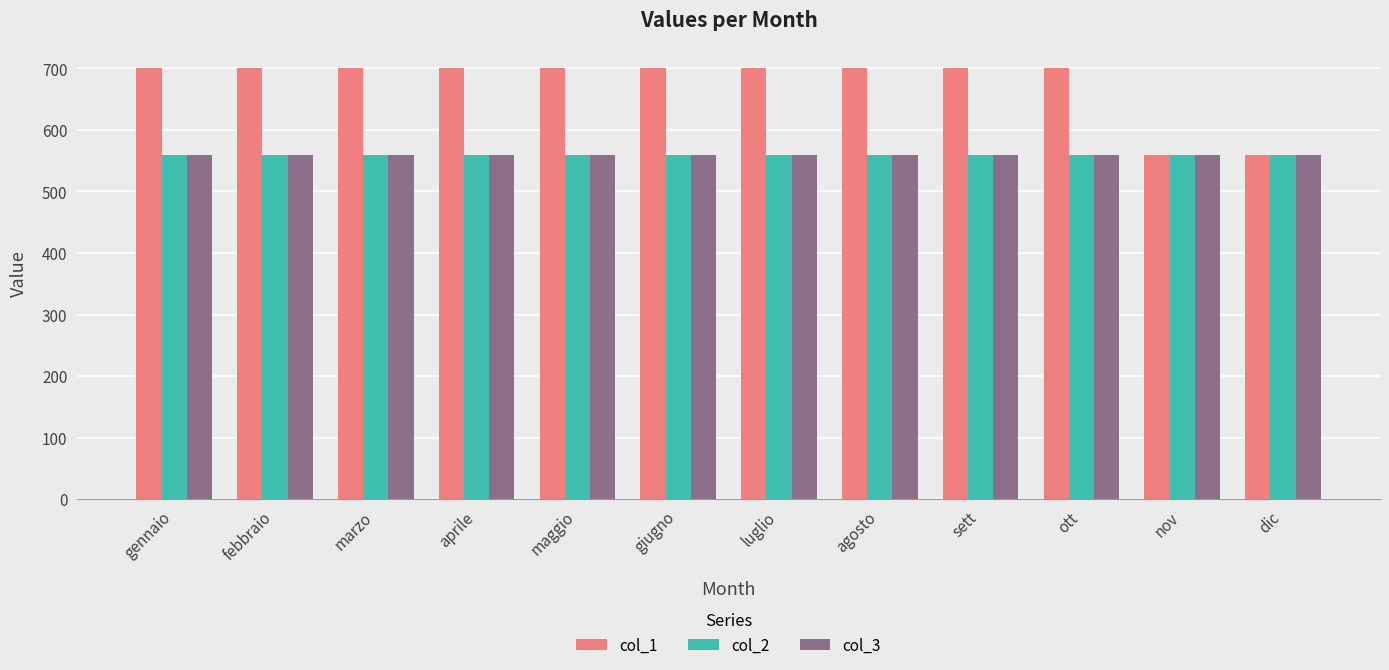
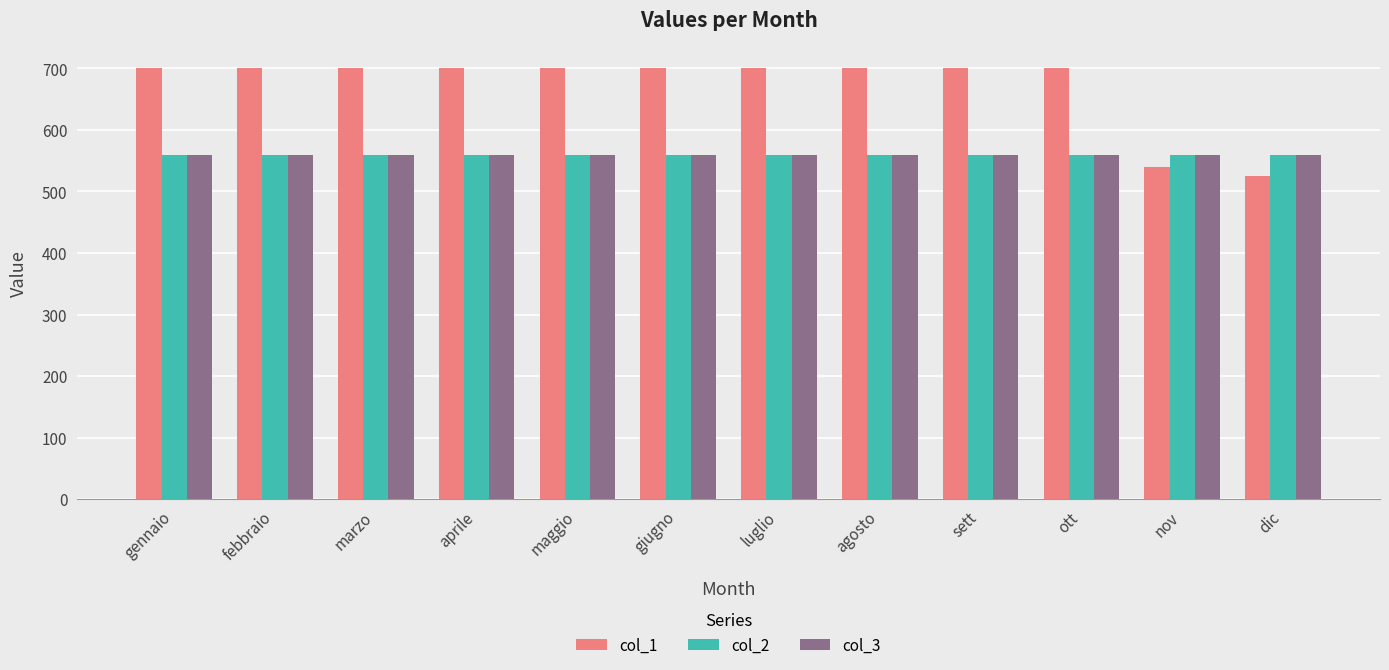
  {
    "col_1": {
      "gennaio": 700,
      "febbraio": 700,
      "marzo": 700,
      "aprile": 700,
      "maggio": 700,
      "giugno": 700,
      "luglio": 700,
      "agosto": 700,
      "sett": 700,
      "ott": 700,
-     "nov": 560,
-     "dic": 560
+     "nov": 540,
+     "dic": 530
    },
    "col_2": {
      "gennaio": 560,
      "febbraio": 560,
      "marzo": 560,
      "aprile": 560,
      "maggio": 560,
      "giugno": 560,
      "luglio": 560,
      "agosto": 560,
      "sett": 560,
      "ott": 560,
      "nov": 560,
      "dic": 560
    },
    "col_3": {
      "gennaio": 560,
      "febbraio": 560,
      "marzo": 560,
      "aprile": 560,
      "maggio": 560,
      "giugno": 560,
      "luglio": 560,
      "agosto": 560,
      "sett": 560,
      "ott": 560,
      "nov": 560,
      "dic": 560
    }
  }
